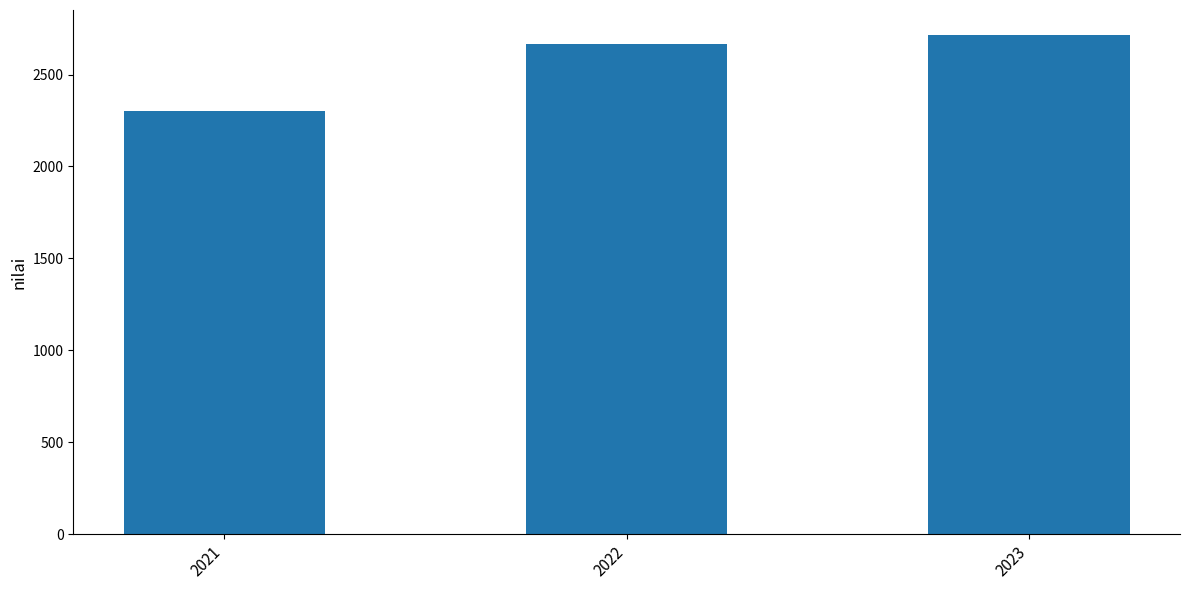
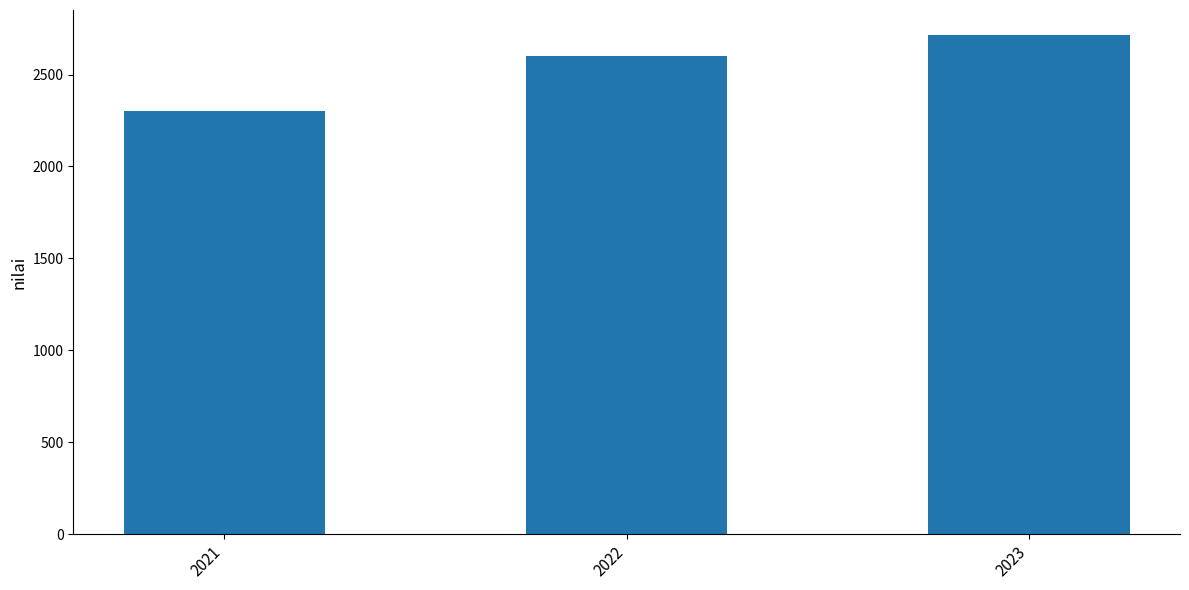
  {
    "2021": 2300,
-   "2022": 2670,
+   "2022": 2600,
    "2023": 2720
  }
